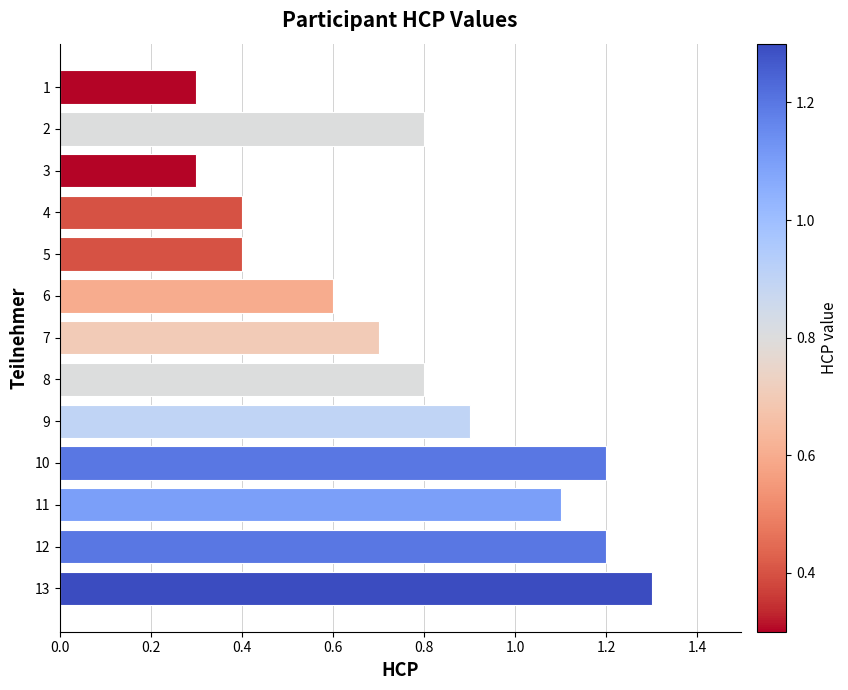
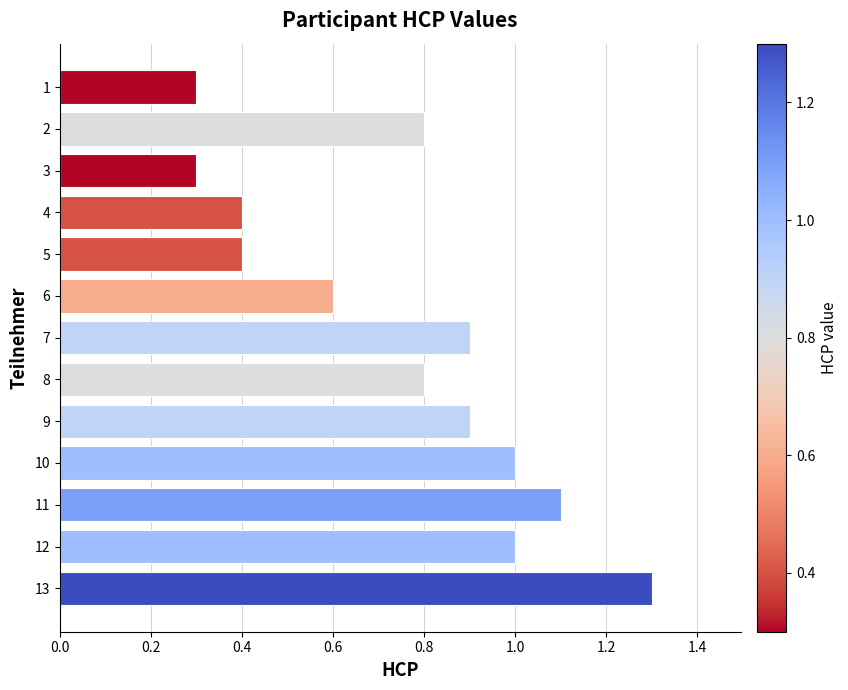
  {
    "1": 0.3,
    "2": 0.8,
    "3": 0.3,
    "4": 0.4,
    "5": 0.4,
    "6": 0.6,
-   "7": 0.7,
+   "7": 0.9,
    "8": 0.8,
    "9": 0.9,
-   "10": 1.2,
+   "10": 1.0,
    "11": 1.1,
-   "12": 1.2,
+   "12": 1.0,
    "13": 1.3
  }
